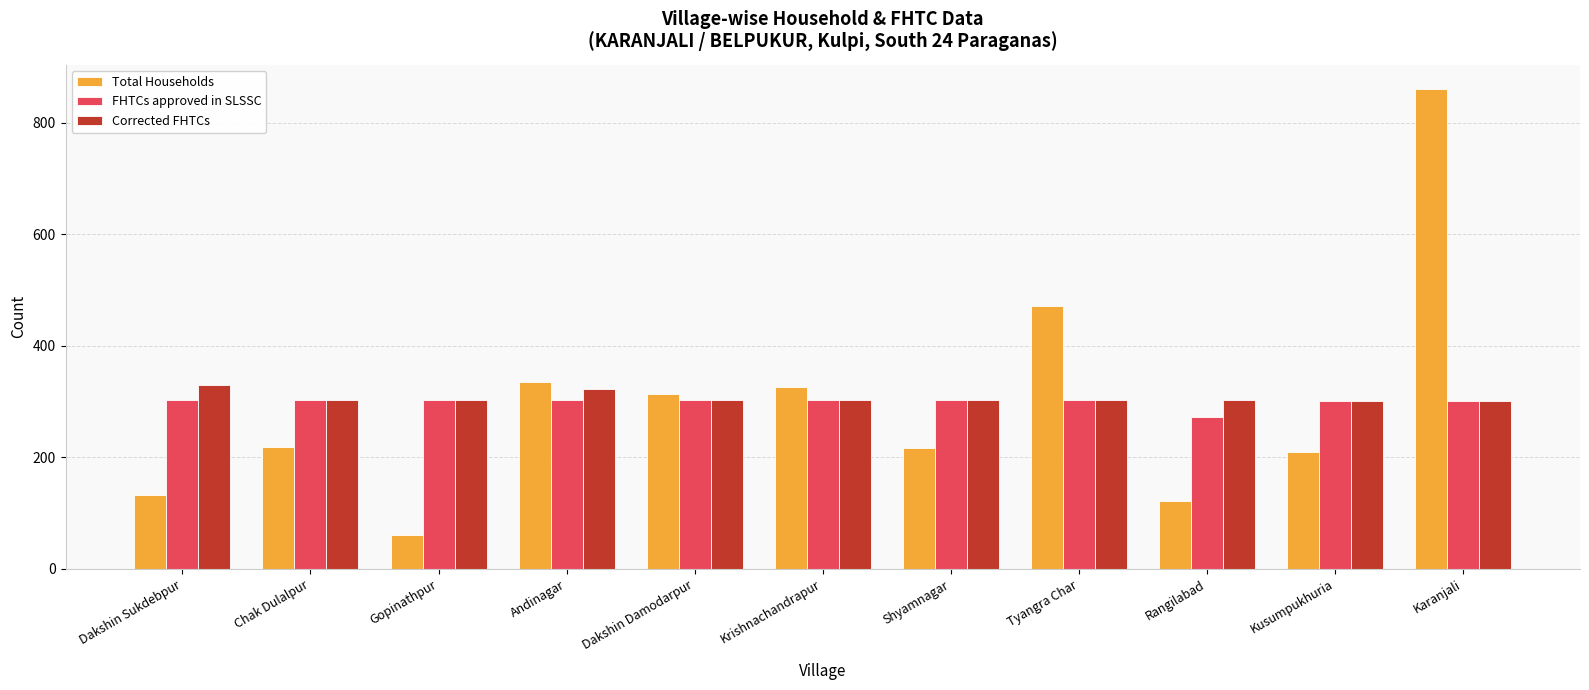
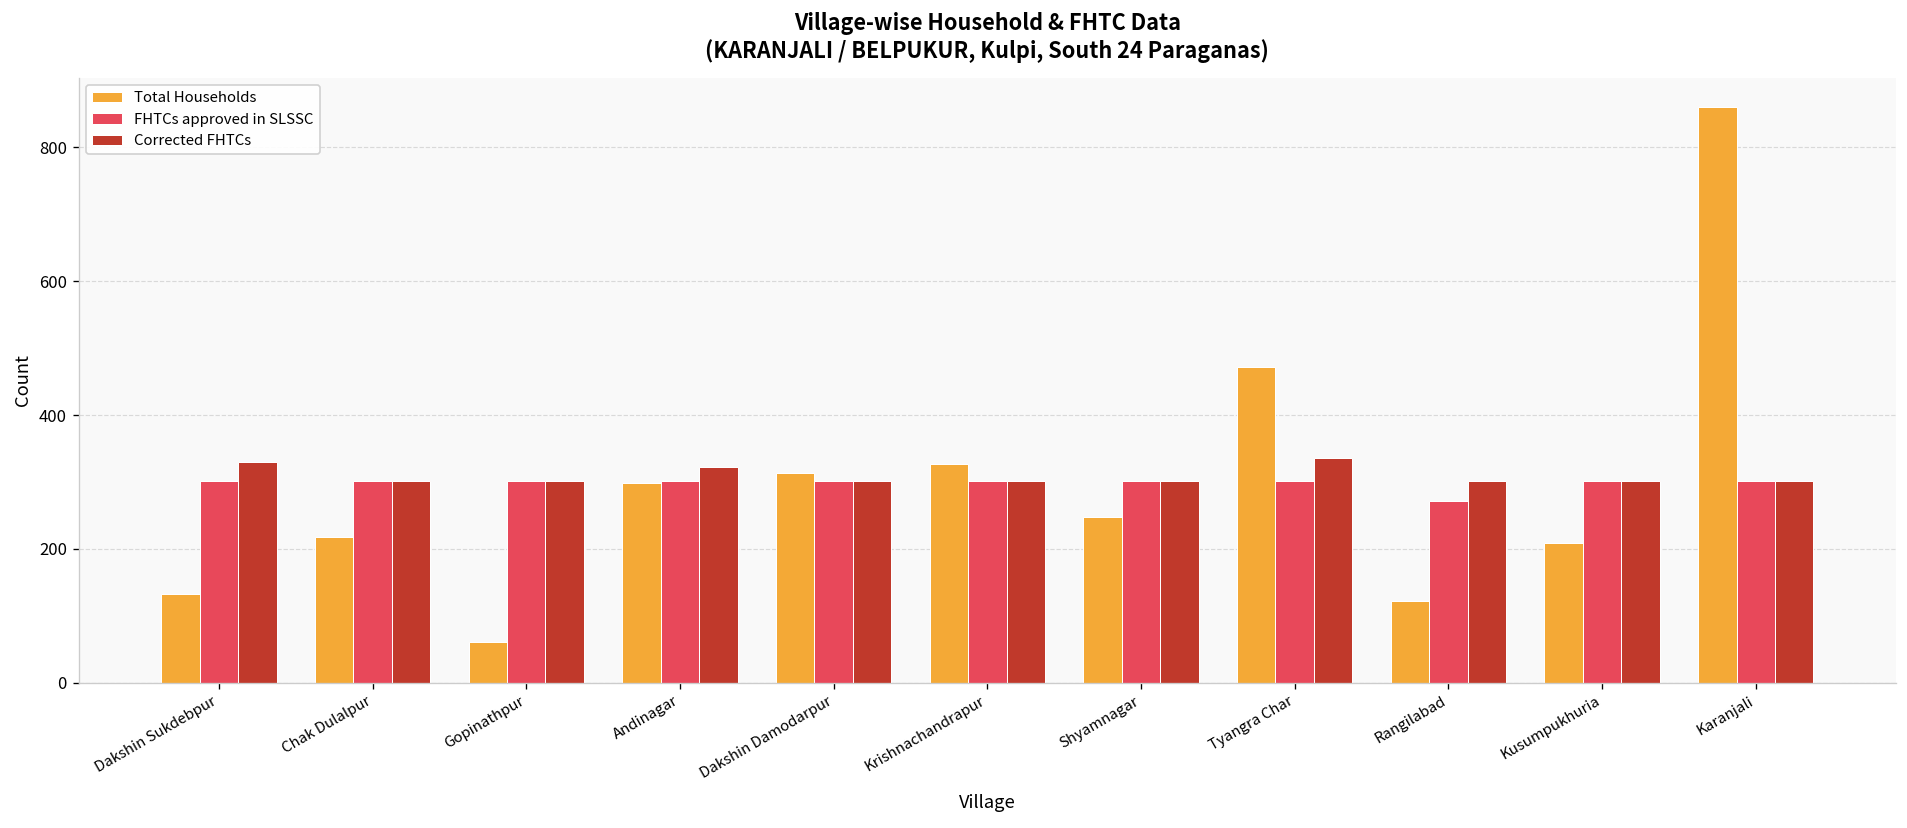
  {
    "Total Households": {
      "Dakshin Sukdebpur": 130,
      "Chak Dulalpur": 220,
      "Gopinathpur": 60,
-     "Andinagar": 340,
+     "Andinagar": 300,
      "Dakshin Damodarpur": 310,
      "Krishnachandrapur": 330,
-     "Shyamnagar": 220,
+     "Shyamnagar": 250,
      "Tyangra Char": 470,
      "Rangilabad": 120,
      "Kusumpukhuria": 210,
      "Karanjali": 860
    },
    "FHTCs approved in SLSSC": {
      "Dakshin Sukdebpur": 300,
      "Chak Dulalpur": 300,
      "Gopinathpur": 300,
      "Andinagar": 300,
      "Dakshin Damodarpur": 300,
      "Krishnachandrapur": 300,
      "Shyamnagar": 300,
      "Tyangra Char": 300,
      "Rangilabad": 270,
      "Kusumpukhuria": 300,
      "Karanjali": 300
    },
    "Corrected FHTCs": {
      "Dakshin Sukdebpur": 330,
      "Chak Dulalpur": 300,
      "Gopinathpur": 300,
      "Andinagar": 320,
      "Dakshin Damodarpur": 300,
      "Krishnachandrapur": 300,
      "Shyamnagar": 300,
-     "Tyangra Char": 300,
+     "Tyangra Char": 340,
      "Rangilabad": 300,
      "Kusumpukhuria": 300,
      "Karanjali": 300
    }
  }
